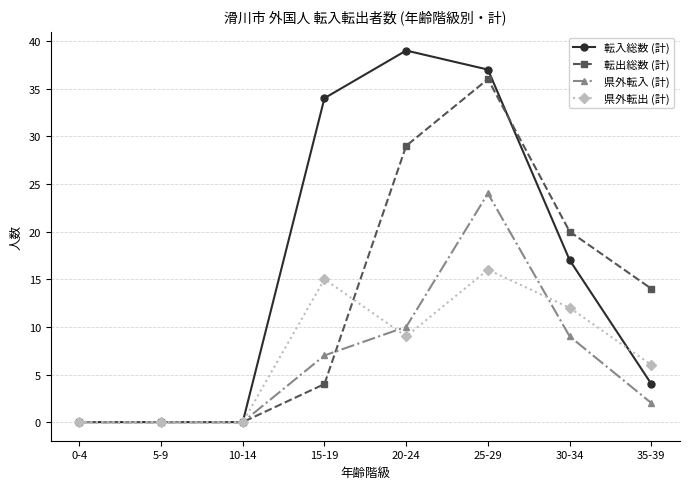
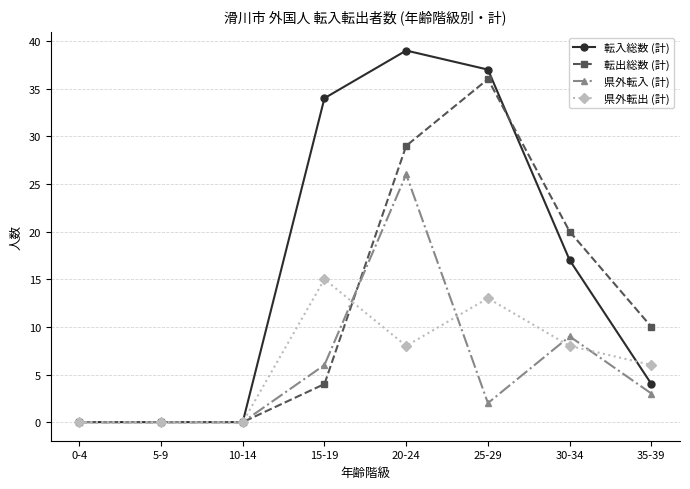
  {
    "転入総数 (計)": {
      "15-19": 34,
      "20-24": 39,
      "25-29": 37,
      "30-34": 17,
      "35-39": 4
    },
    "転出総数 (計)": {
      "15-19": 4,
      "20-24": 29,
      "25-29": 36,
      "30-34": 20,
-     "35-39": 14
+     "35-39": 10
    },
    "県外転入 (計)": {
-     "15-19": 7,
-     "20-24": 10,
-     "25-29": 24,
+     "15-19": 6,
+     "20-24": 26,
+     "25-29": 2,
      "30-34": 9,
-     "35-39": 2
+     "35-39": 3
    },
    "県外転出 (計)": {
      "15-19": 15,
-     "20-24": 9,
-     "25-29": 16,
-     "30-34": 12,
+     "20-24": 8,
+     "25-29": 13,
+     "30-34": 8,
      "35-39": 6
    }
  }
